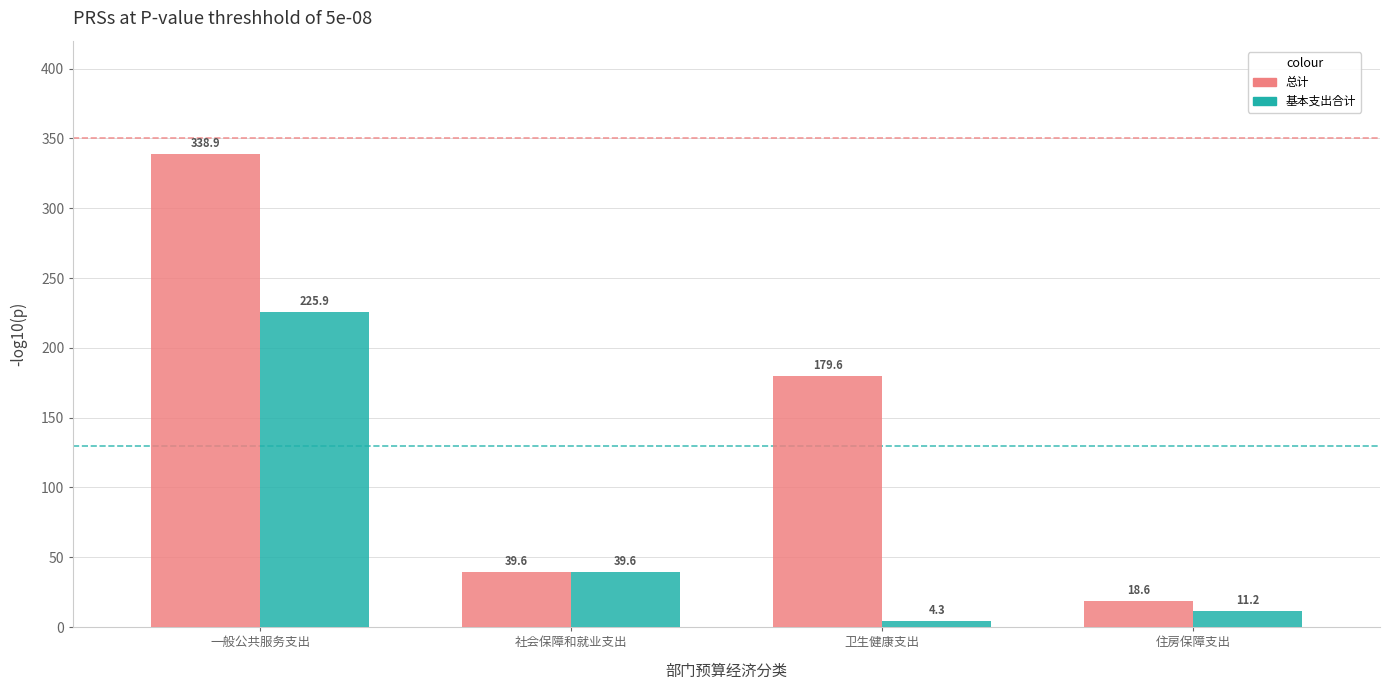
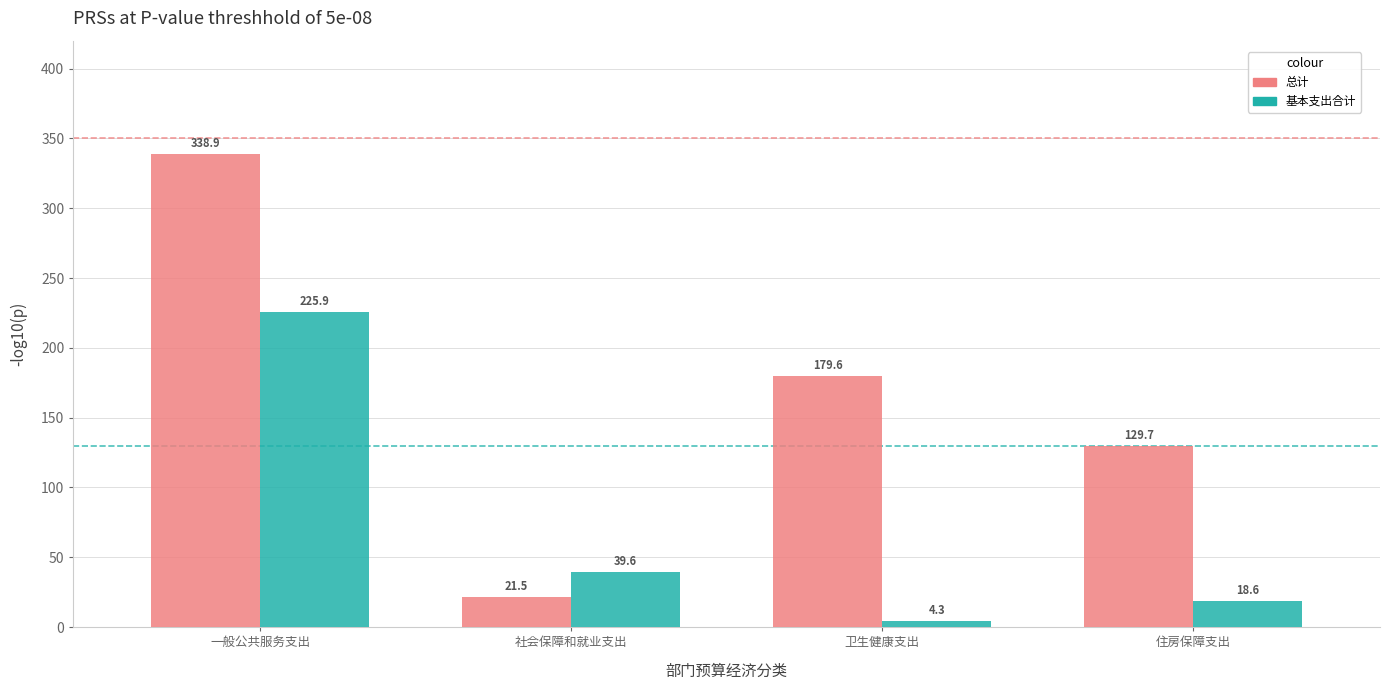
  {
    "总计": {
      "一般公共服务支出": 338.9,
-     "社会保障和就业支出": 39.6,
+     "社会保障和就业支出": 21.5,
      "卫生健康支出": 179.6,
-     "住房保障支出": 18.6
+     "住房保障支出": 129.7
    },
    "基本支出合计": {
      "一般公共服务支出": 225.9,
      "社会保障和就业支出": 39.6,
      "卫生健康支出": 4.3,
-     "住房保障支出": 11.2
+     "住房保障支出": 18.6
    }
  }
